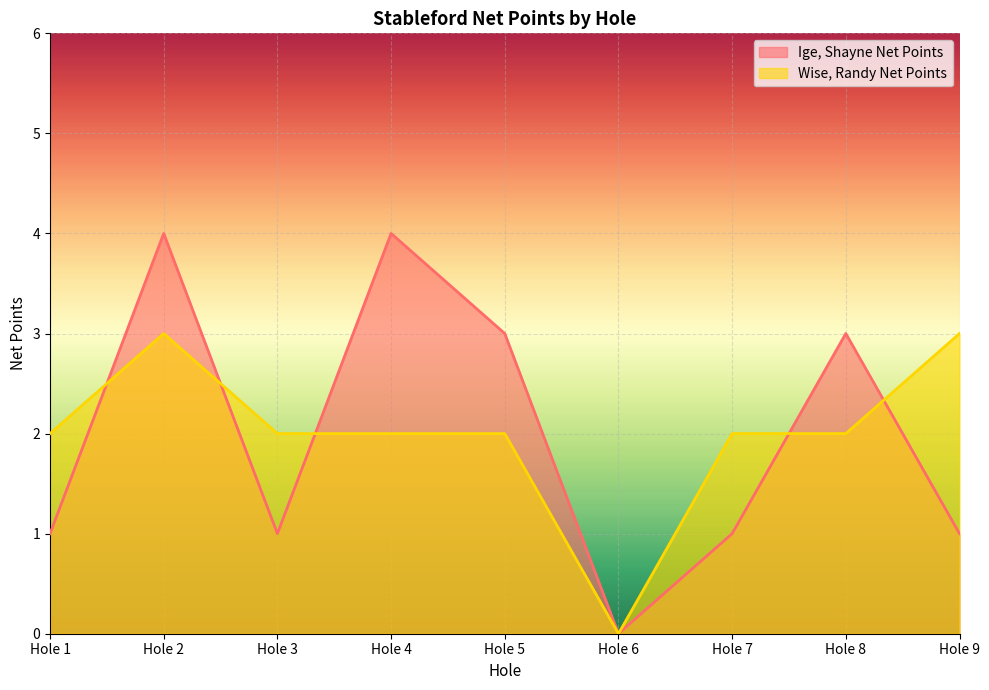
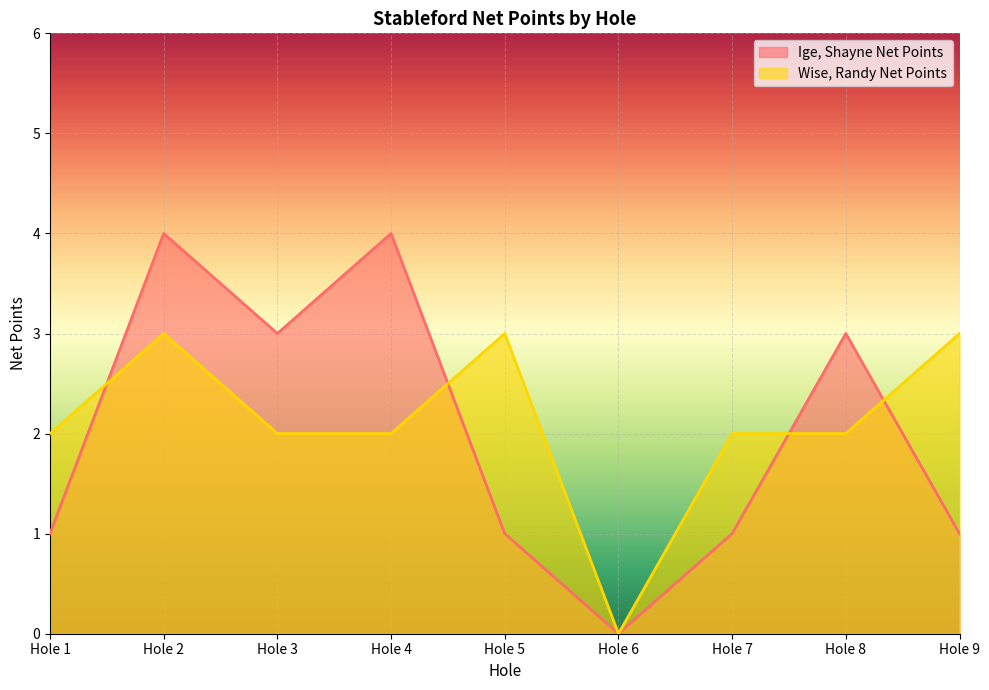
  {
    "Ige, Shayne Net Points": {
      "Hole 1": 1,
      "Hole 2": 4,
-     "Hole 3": 1,
+     "Hole 3": 3,
      "Hole 4": 4,
-     "Hole 5": 3,
+     "Hole 5": 1,
      "Hole 7": 1,
      "Hole 8": 3,
      "Hole 9": 1
    },
    "Wise, Randy Net Points": {
      "Hole 1": 2,
      "Hole 2": 3,
      "Hole 3": 2,
      "Hole 4": 2,
-     "Hole 5": 2,
+     "Hole 5": 3,
      "Hole 7": 2,
      "Hole 8": 2,
      "Hole 9": 3
    }
  }
